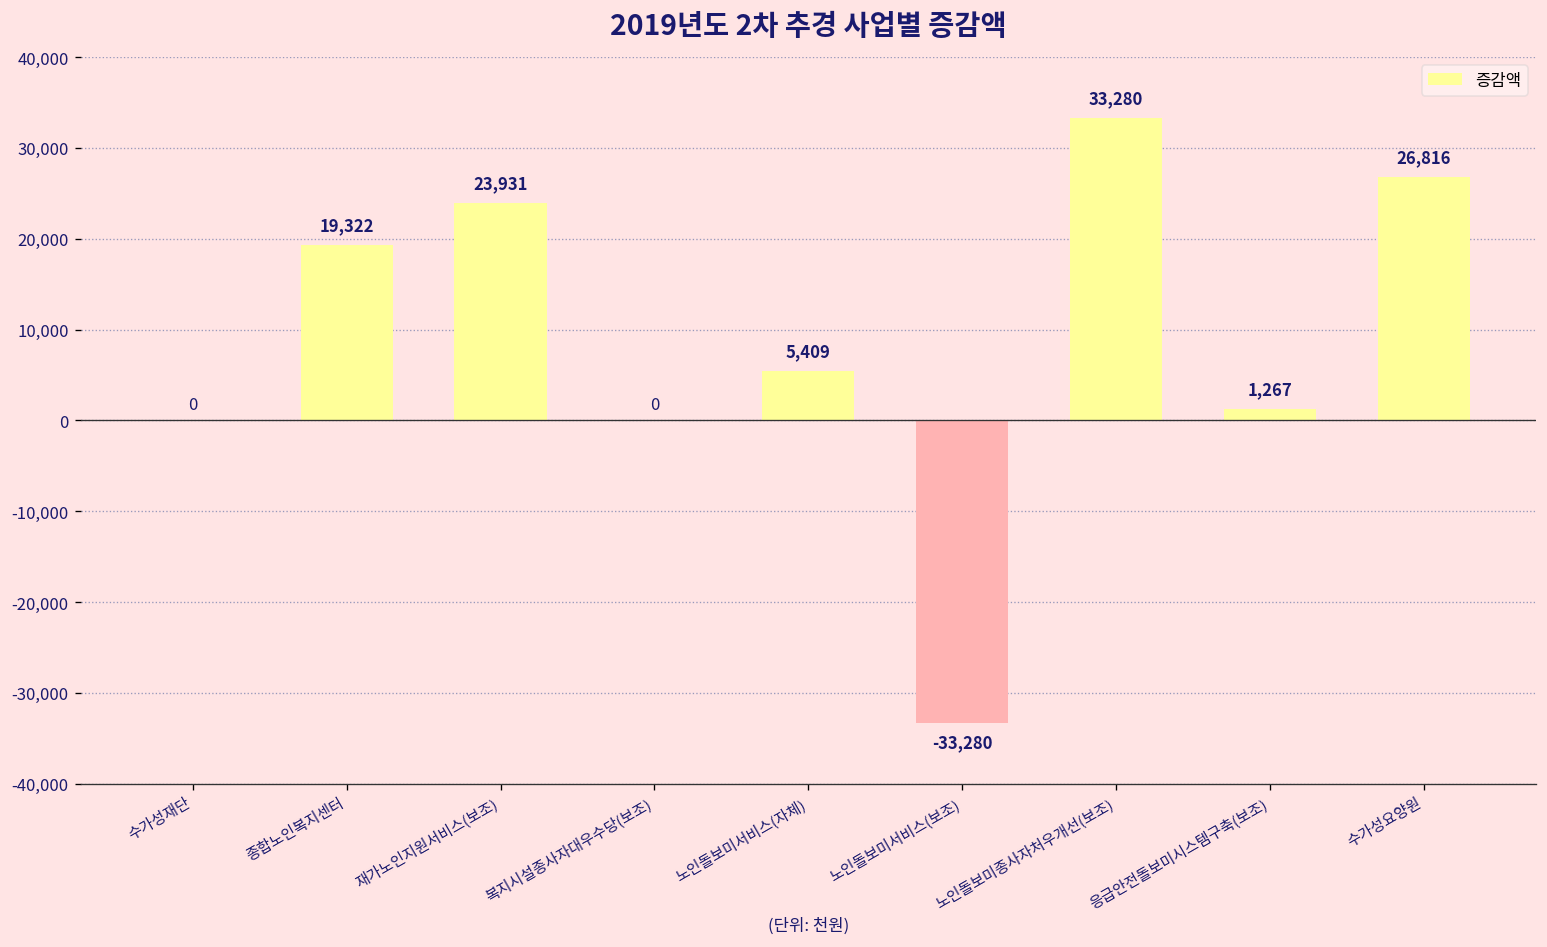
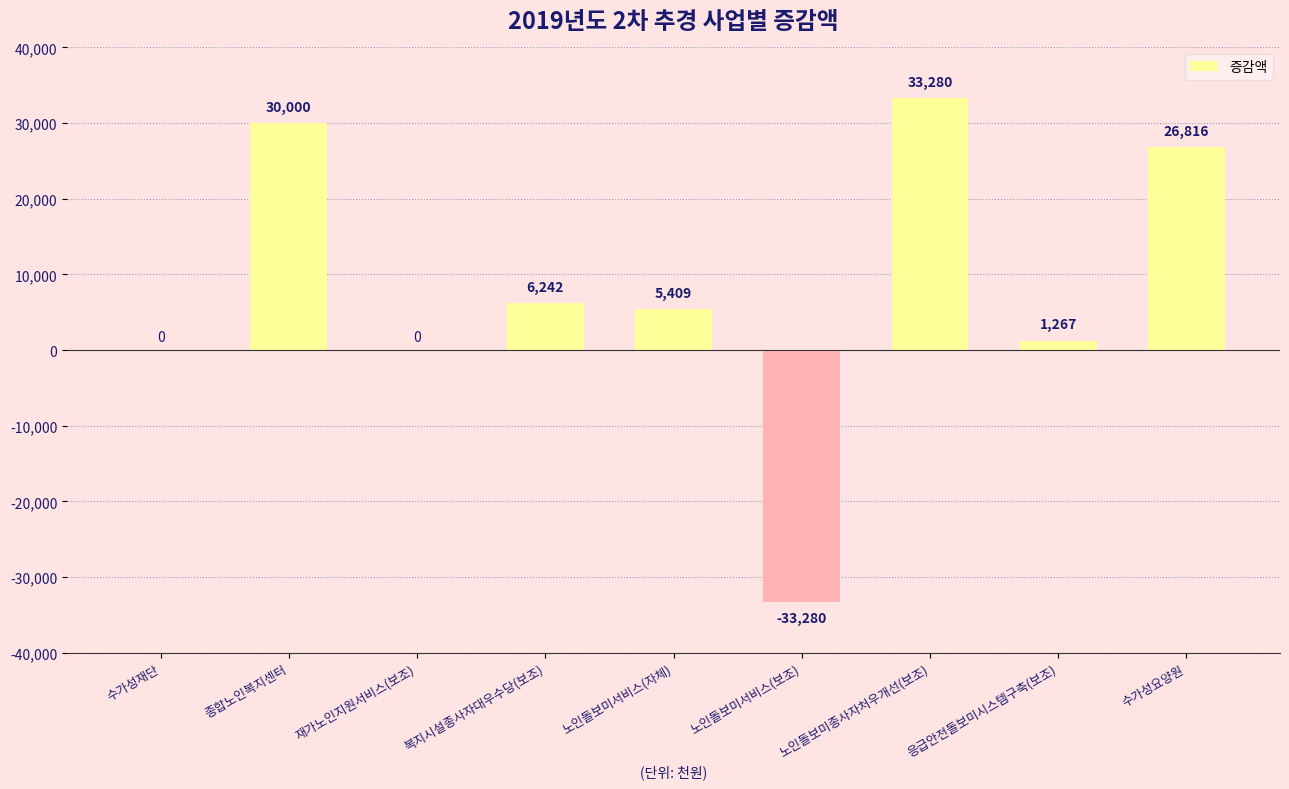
  {
    "수가성재단": "0",
-   "종합노인복지센터": "19,322",
-   "재가노인지원서비스(보조)": "23,931",
-   "복지시설종사자대우수당(보조)": "0",
+   "종합노인복지센터": "30,000",
+   "재가노인지원서비스(보조)": "0",
+   "복지시설종사자대우수당(보조)": "6,242",
    "노인돌보미서비스(자체)": "5,409",
    "노인돌보미서비스(보조)": "-33,280",
    "노인돌보미종사자처우개선(보조)": "33,280",
    "응급안전돌보미시스템구축(보조)": "1,267",
    "수가성요양원": "26,816"
  }
